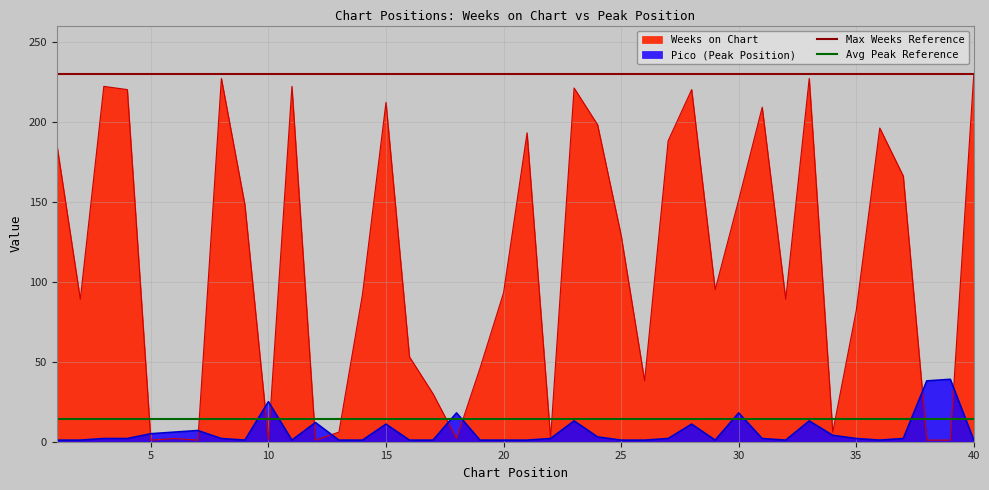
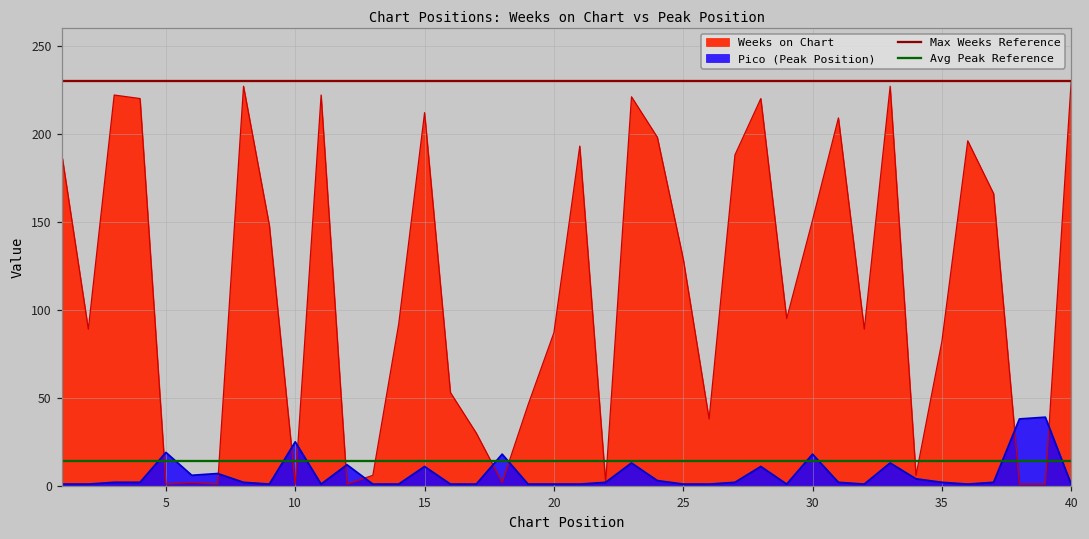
  {
    "Weeks on Chart": {
      "5": 1,
      "10": 1,
      "15": 212,
-     "20": 93,
+     "20": 87,
      "25": 129,
      "30": 151,
      "35": 82,
      "40": 230
    },
    "Pico (Peak Position)": {
-     "5": 5,
+     "5": 19,
      "10": 25,
      "15": 11,
      "20": 1,
      "25": 1,
      "30": 18,
      "35": 2,
      "40": 1
    }
  }
